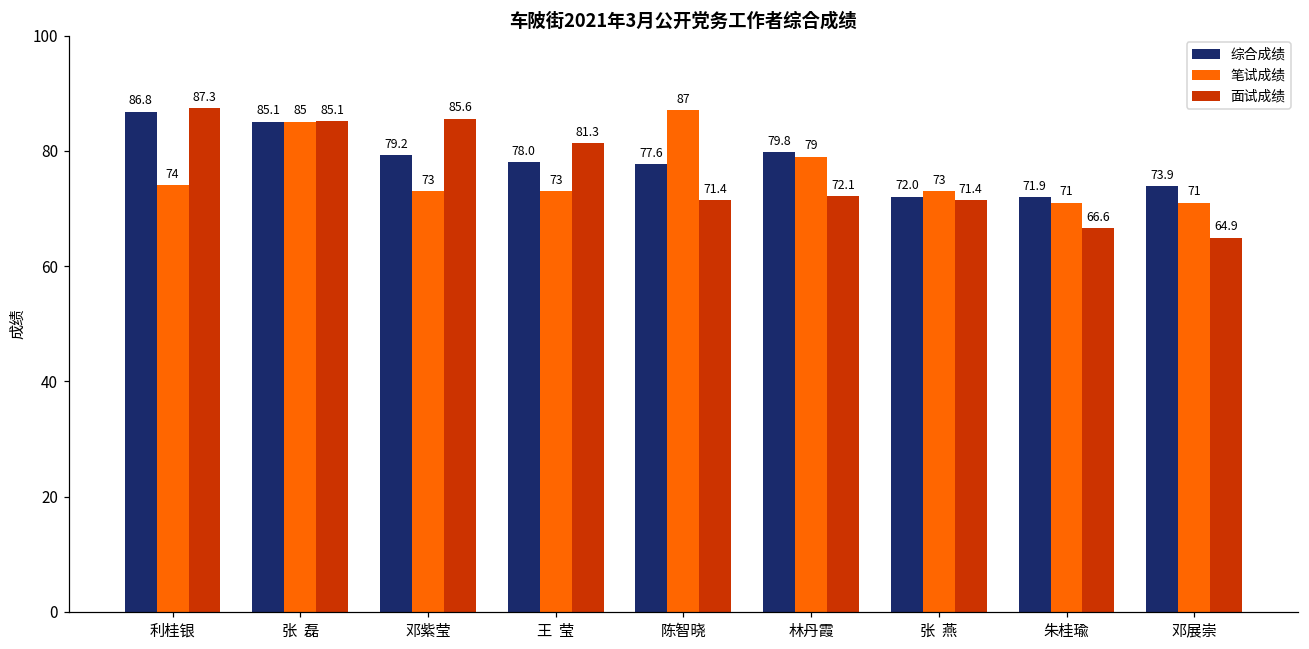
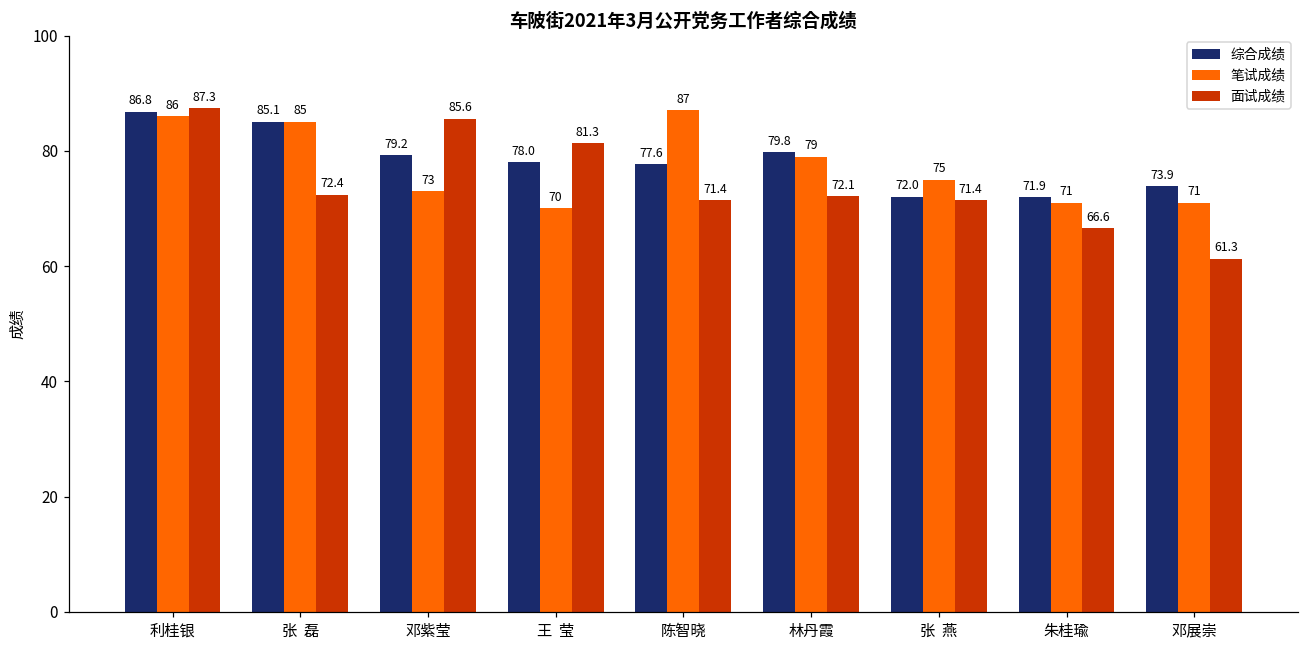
  {
    "综合成绩": {
      "利桂银": 86.8,
      "张 磊": 85.1,
      "邓紫莹": 79.2,
      "王 莹": 78.0,
      "陈智晓": 77.6,
      "林丹霞": 79.8,
      "张 燕": 72.0,
      "朱桂瑜": 71.9,
      "邓展崇": 73.9
    },
    "笔试成绩": {
-     "利桂银": 74,
+     "利桂银": 86,
      "张 磊": 85,
      "邓紫莹": 73,
-     "王 莹": 73,
+     "王 莹": 70,
      "陈智晓": 87,
      "林丹霞": 79,
-     "张 燕": 73,
+     "张 燕": 75,
      "朱桂瑜": 71,
      "邓展崇": 71
    },
    "面试成绩": {
      "利桂银": 87.3,
-     "张 磊": 85.1,
+     "张 磊": 72.4,
      "邓紫莹": 85.6,
      "王 莹": 81.3,
      "陈智晓": 71.4,
      "林丹霞": 72.1,
      "张 燕": 71.4,
      "朱桂瑜": 66.6,
-     "邓展崇": 64.9
+     "邓展崇": 61.3
    }
  }
